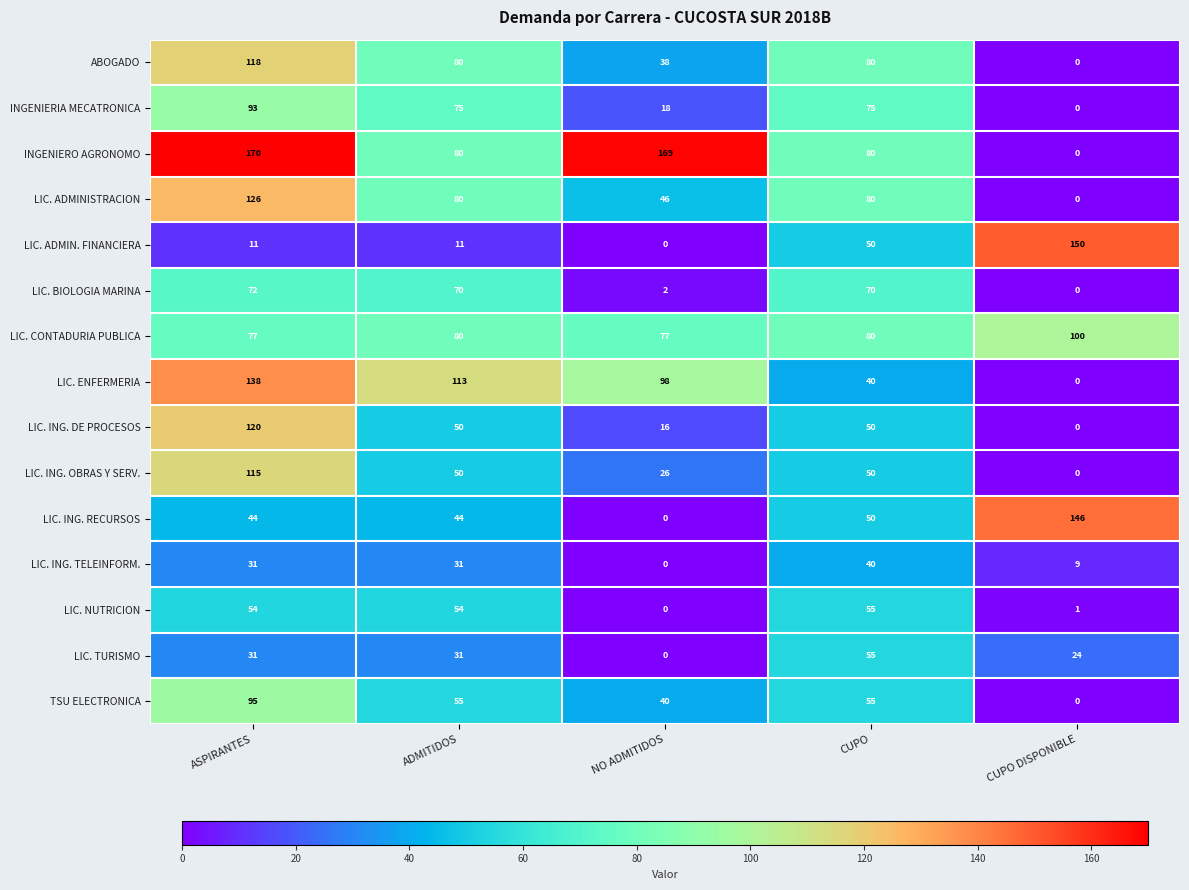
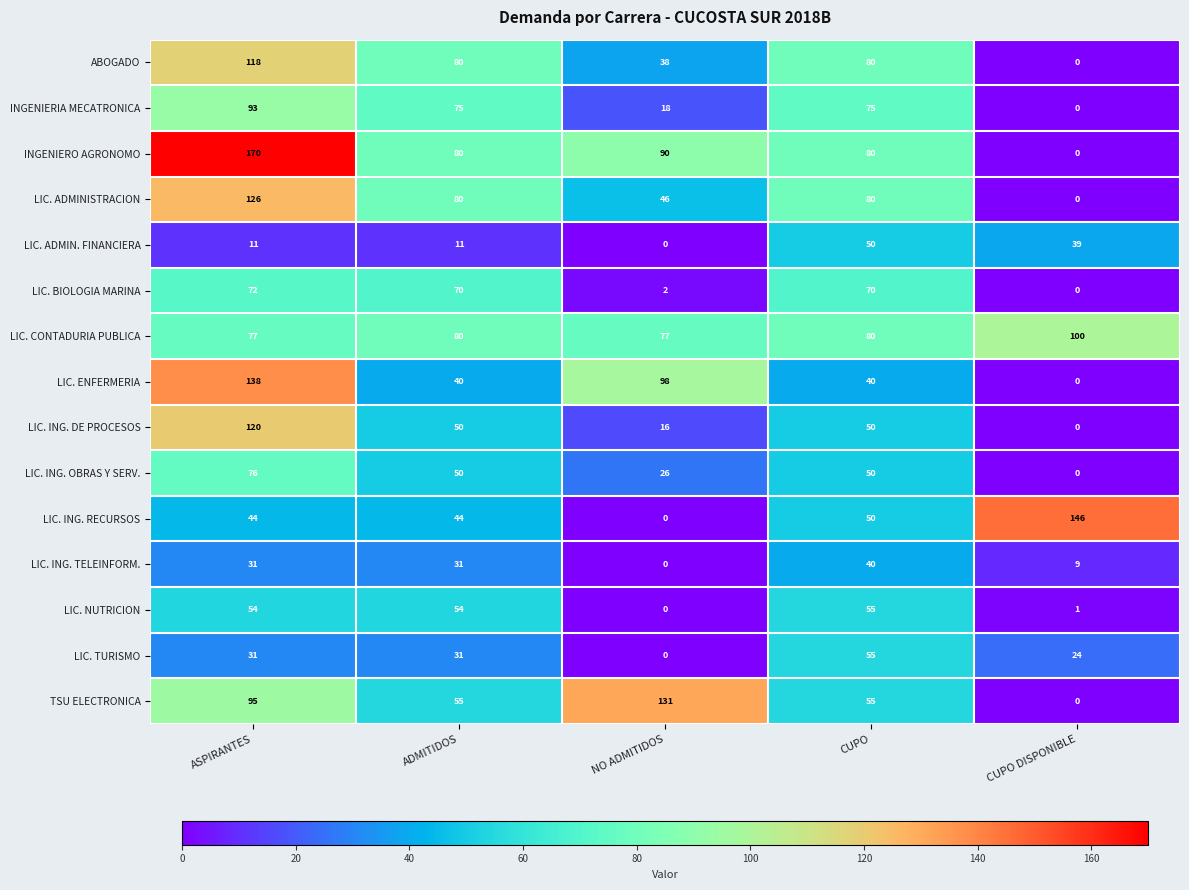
  {
    "ABOGADO": {
      "ASPIRANTES": 118,
      "ADMITIDOS": 80,
      "NO ADMITIDOS": 38,
      "CUPO": 80,
      "CUPO DISPONIBLE": 0
    },
    "INGENIERIA MECATRONICA": {
      "ASPIRANTES": 93,
      "ADMITIDOS": 75,
      "NO ADMITIDOS": 18,
      "CUPO": 75,
      "CUPO DISPONIBLE": 0
    },
    "INGENIERO AGRONOMO": {
      "ASPIRANTES": 170,
      "ADMITIDOS": 80,
-     "NO ADMITIDOS": 169,
+     "NO ADMITIDOS": 90,
      "CUPO": 80,
      "CUPO DISPONIBLE": 0
    },
    "LIC. ADMINISTRACION": {
      "ASPIRANTES": 126,
      "ADMITIDOS": 80,
      "NO ADMITIDOS": 46,
      "CUPO": 80,
      "CUPO DISPONIBLE": 0
    },
    "LIC. ADMIN. FINANCIERA": {
      "ASPIRANTES": 11,
      "ADMITIDOS": 11,
      "NO ADMITIDOS": 0,
      "CUPO": 50,
-     "CUPO DISPONIBLE": 150
+     "CUPO DISPONIBLE": 39
    },
    "LIC. BIOLOGIA MARINA": {
      "ASPIRANTES": 72,
      "ADMITIDOS": 70,
      "NO ADMITIDOS": 2,
      "CUPO": 70,
      "CUPO DISPONIBLE": 0
    },
    "LIC. CONTADURIA PUBLICA": {
      "ASPIRANTES": 77,
      "ADMITIDOS": 80,
      "NO ADMITIDOS": 77,
      "CUPO": 80,
      "CUPO DISPONIBLE": 100
    },
    "LIC. ENFERMERIA": {
      "ASPIRANTES": 138,
-     "ADMITIDOS": 113,
+     "ADMITIDOS": 40,
      "NO ADMITIDOS": 98,
      "CUPO": 40,
      "CUPO DISPONIBLE": 0
    },
    "LIC. ING. DE PROCESOS": {
      "ASPIRANTES": 120,
      "ADMITIDOS": 50,
      "NO ADMITIDOS": 16,
      "CUPO": 50,
      "CUPO DISPONIBLE": 0
    },
    "LIC. ING. OBRAS Y SERV.": {
-     "ASPIRANTES": 115,
+     "ASPIRANTES": 76,
      "ADMITIDOS": 50,
      "NO ADMITIDOS": 26,
      "CUPO": 50,
      "CUPO DISPONIBLE": 0
    },
    "LIC. ING. RECURSOS": {
      "ASPIRANTES": 44,
      "ADMITIDOS": 44,
      "NO ADMITIDOS": 0,
      "CUPO": 50,
      "CUPO DISPONIBLE": 146
    },
    "LIC. ING. TELEINFORM.": {
      "ASPIRANTES": 31,
      "ADMITIDOS": 31,
      "NO ADMITIDOS": 0,
      "CUPO": 40,
      "CUPO DISPONIBLE": 9
    },
    "LIC. NUTRICION": {
      "ASPIRANTES": 54,
      "ADMITIDOS": 54,
      "NO ADMITIDOS": 0,
      "CUPO": 55,
      "CUPO DISPONIBLE": 1
    },
    "LIC. TURISMO": {
      "ASPIRANTES": 31,
      "ADMITIDOS": 31,
      "NO ADMITIDOS": 0,
      "CUPO": 55,
      "CUPO DISPONIBLE": 24
    },
    "TSU ELECTRONICA": {
      "ASPIRANTES": 95,
      "ADMITIDOS": 55,
-     "NO ADMITIDOS": 40,
+     "NO ADMITIDOS": 131,
      "CUPO": 55,
      "CUPO DISPONIBLE": 0
    }
  }
